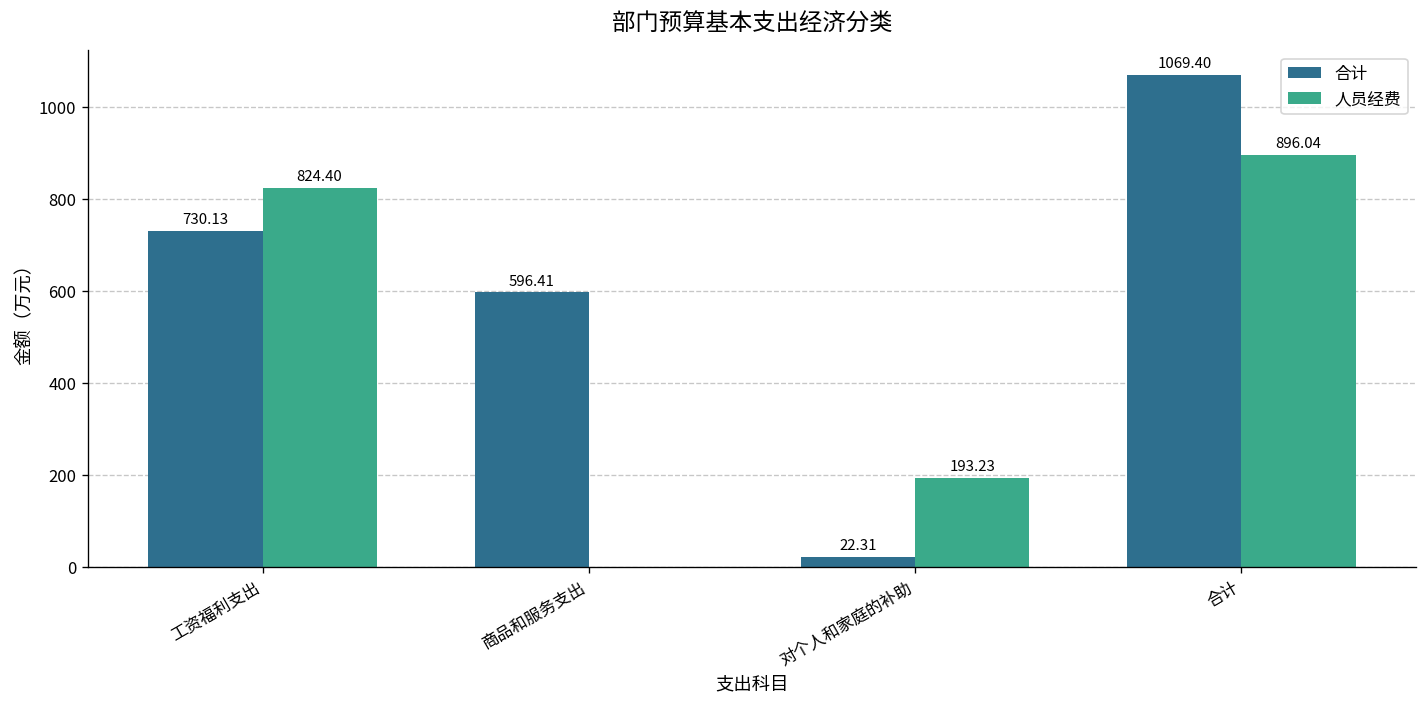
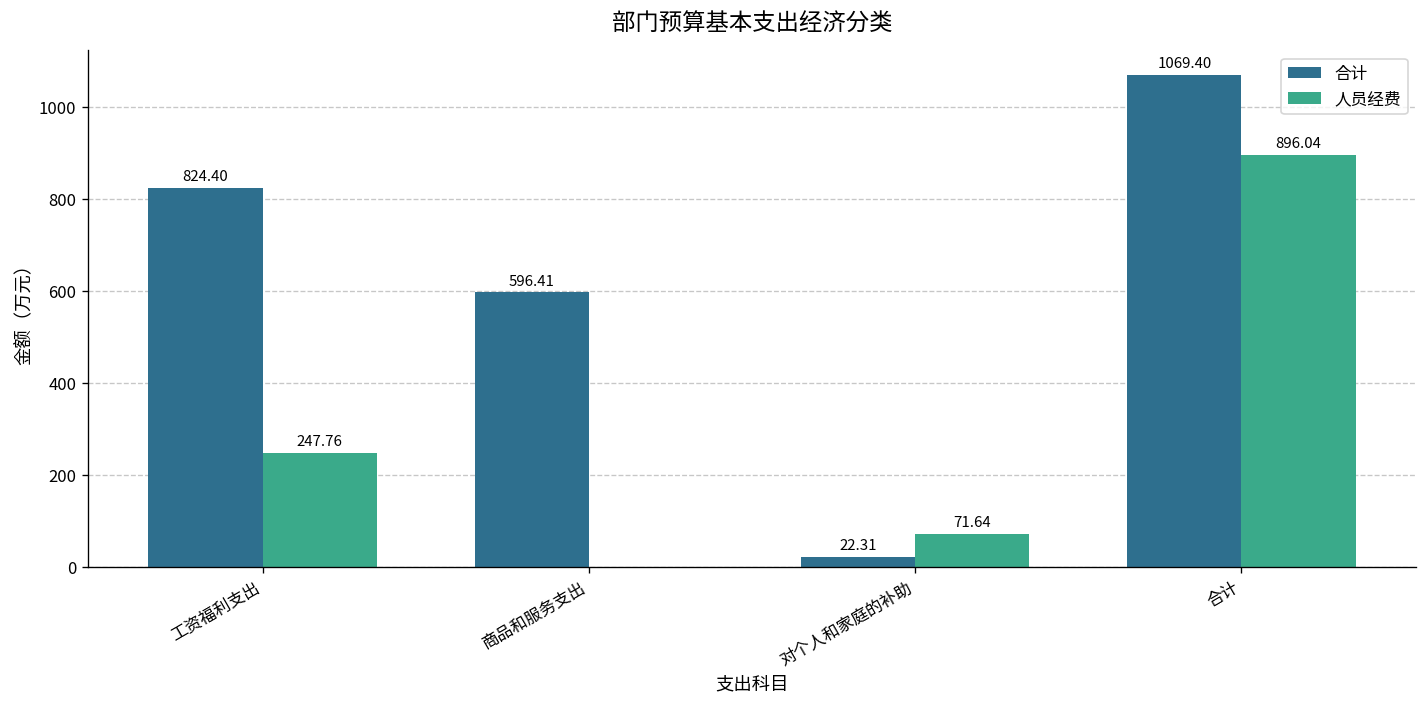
  {
    "合计": {
-     "工资福利支出": 730.13,
+     "工资福利支出": 824.40,
      "商品和服务支出": 596.41,
      "对个人和家庭的补助": 22.31,
      "合计": 1069.40
    },
    "人员经费": {
-     "工资福利支出": 824.40,
-     "对个人和家庭的补助": 193.23,
+     "工资福利支出": 247.76,
+     "对个人和家庭的补助": 71.64,
      "合计": 896.04
    }
  }
